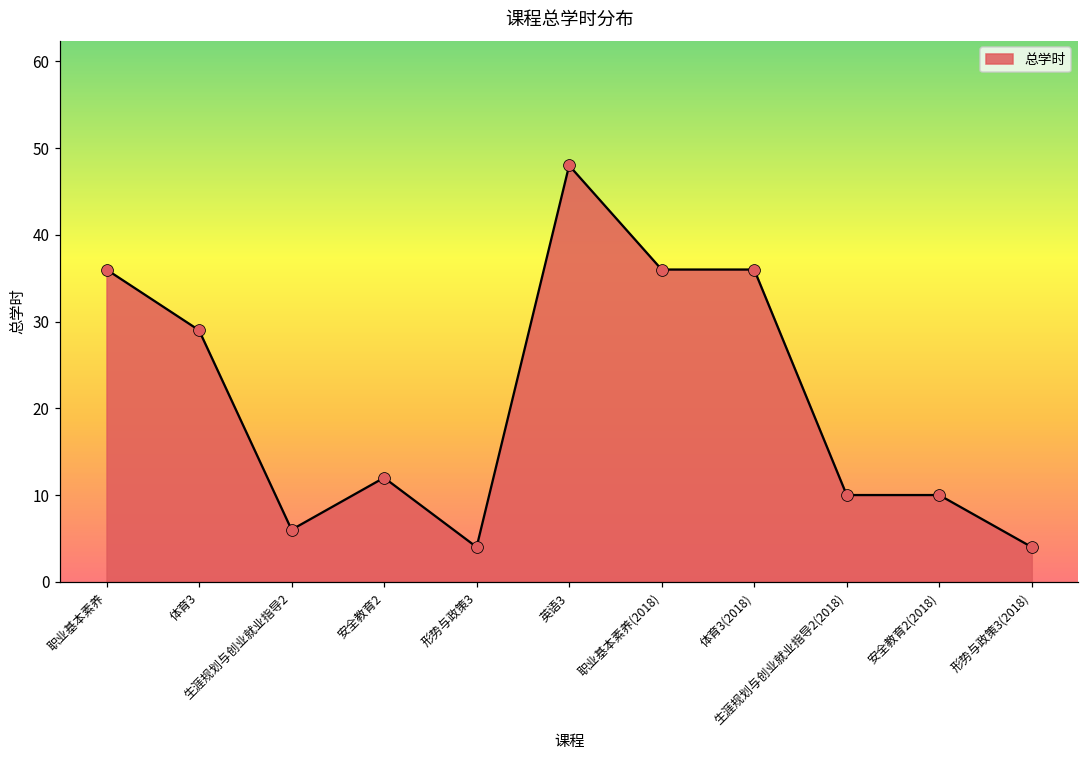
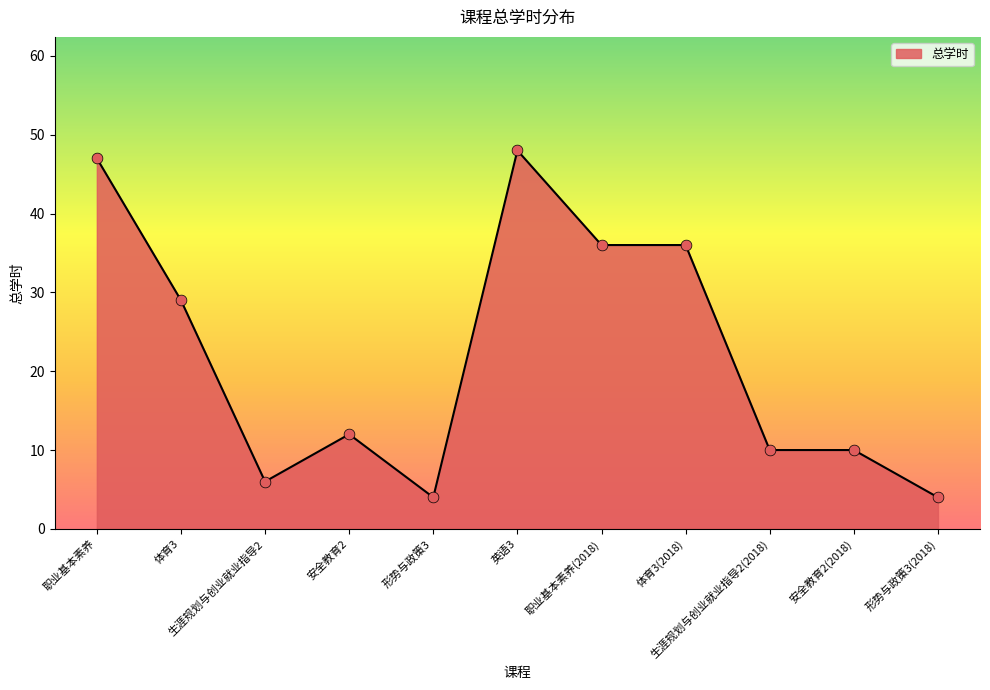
  {
-   "职业基本素养": 36,
+   "职业基本素养": 47,
    "体育3": 29,
    "生涯规划与创业就业指导2": 6,
    "安全教育2": 12,
    "形势与政策3": 4,
    "英语3": 48,
    "职业基本素养(2018)": 36,
    "体育3(2018)": 36,
    "生涯规划与创业就业指导2(2018)": 10,
    "安全教育2(2018)": 10,
    "形势与政策3(2018)": 4
  }
